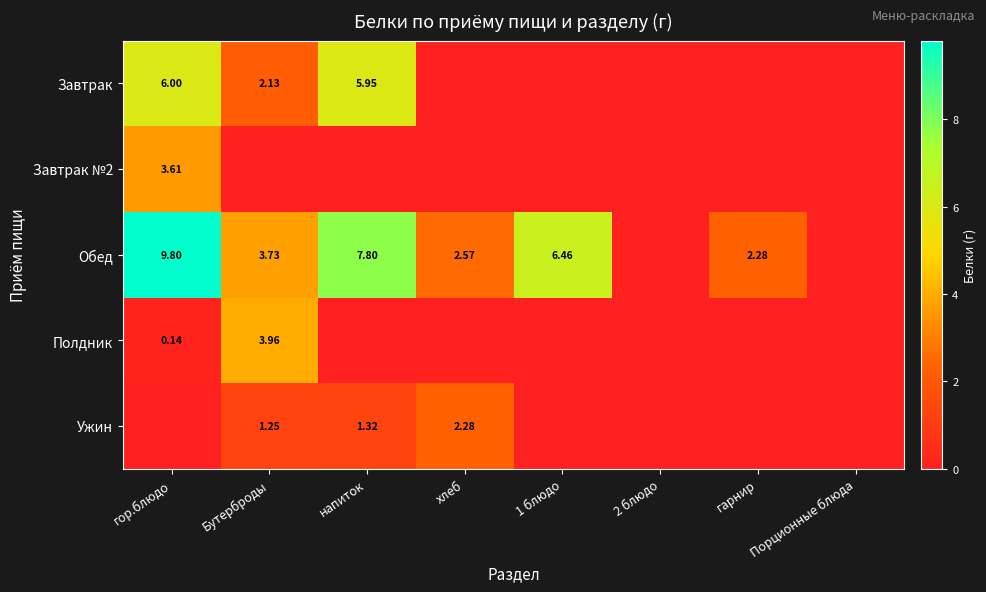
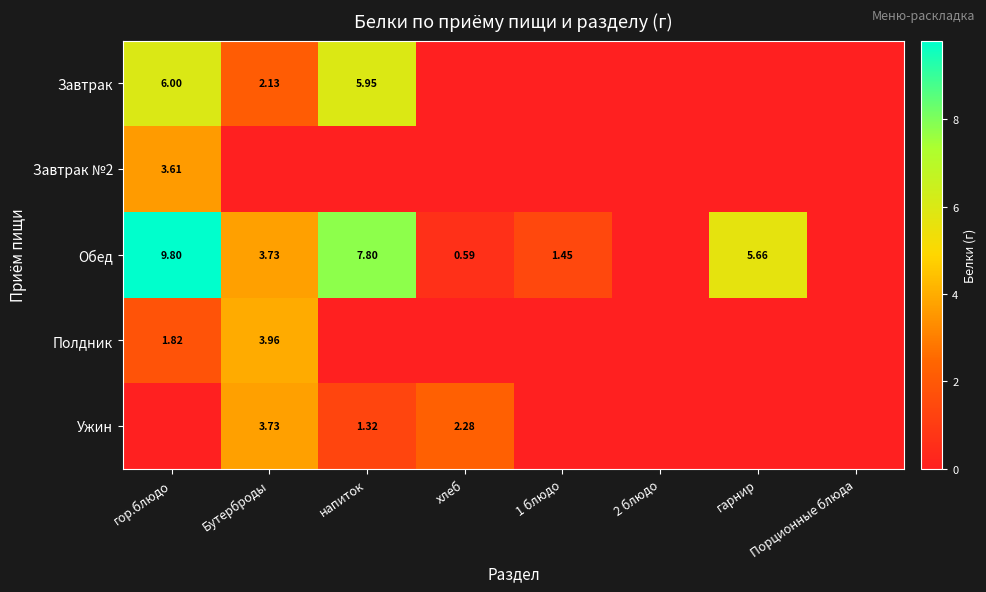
  {
    "Завтрак": {
      "гор.блюдо": 6.00,
      "Бутерброды": 2.13,
      "напиток": 5.95
    },
    "Завтрак №2": {
      "гор.блюдо": 3.61
    },
    "Обед": {
      "гор.блюдо": 9.80,
      "Бутерброды": 3.73,
      "напиток": 7.80,
-     "хлеб": 2.57,
-     "1 блюдо": 6.46,
-     "гарнир": 2.28
+     "хлеб": 0.59,
+     "1 блюдо": 1.45,
+     "гарнир": 5.66
    },
    "Полдник": {
-     "гор.блюдо": 0.14,
+     "гор.блюдо": 1.82,
      "Бутерброды": 3.96
    },
    "Ужин": {
-     "Бутерброды": 1.25,
+     "Бутерброды": 3.73,
      "напиток": 1.32,
      "хлеб": 2.28
    }
  }
